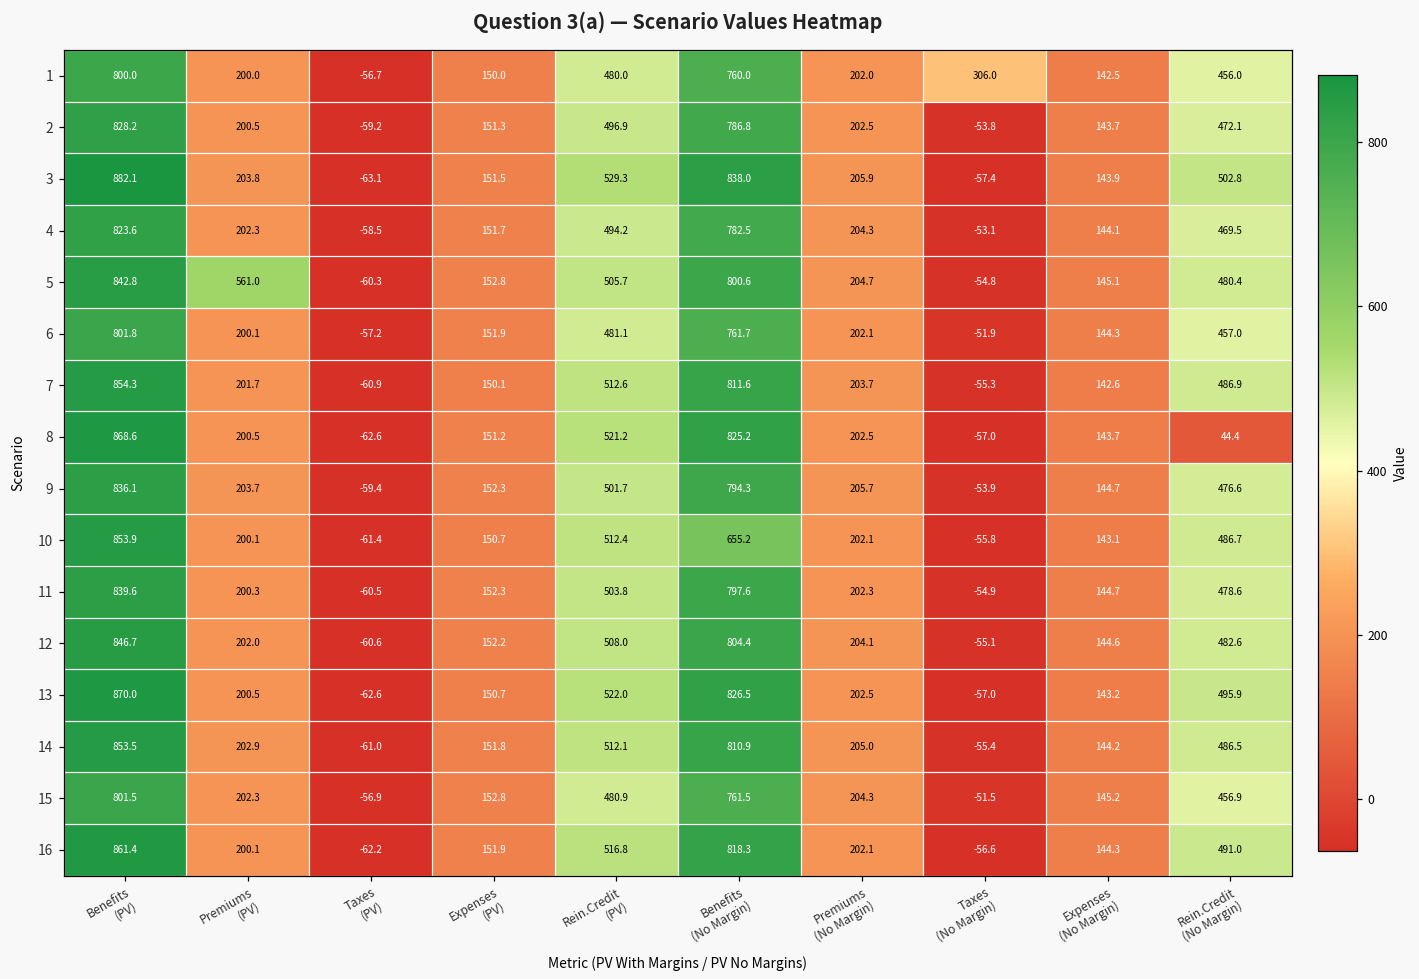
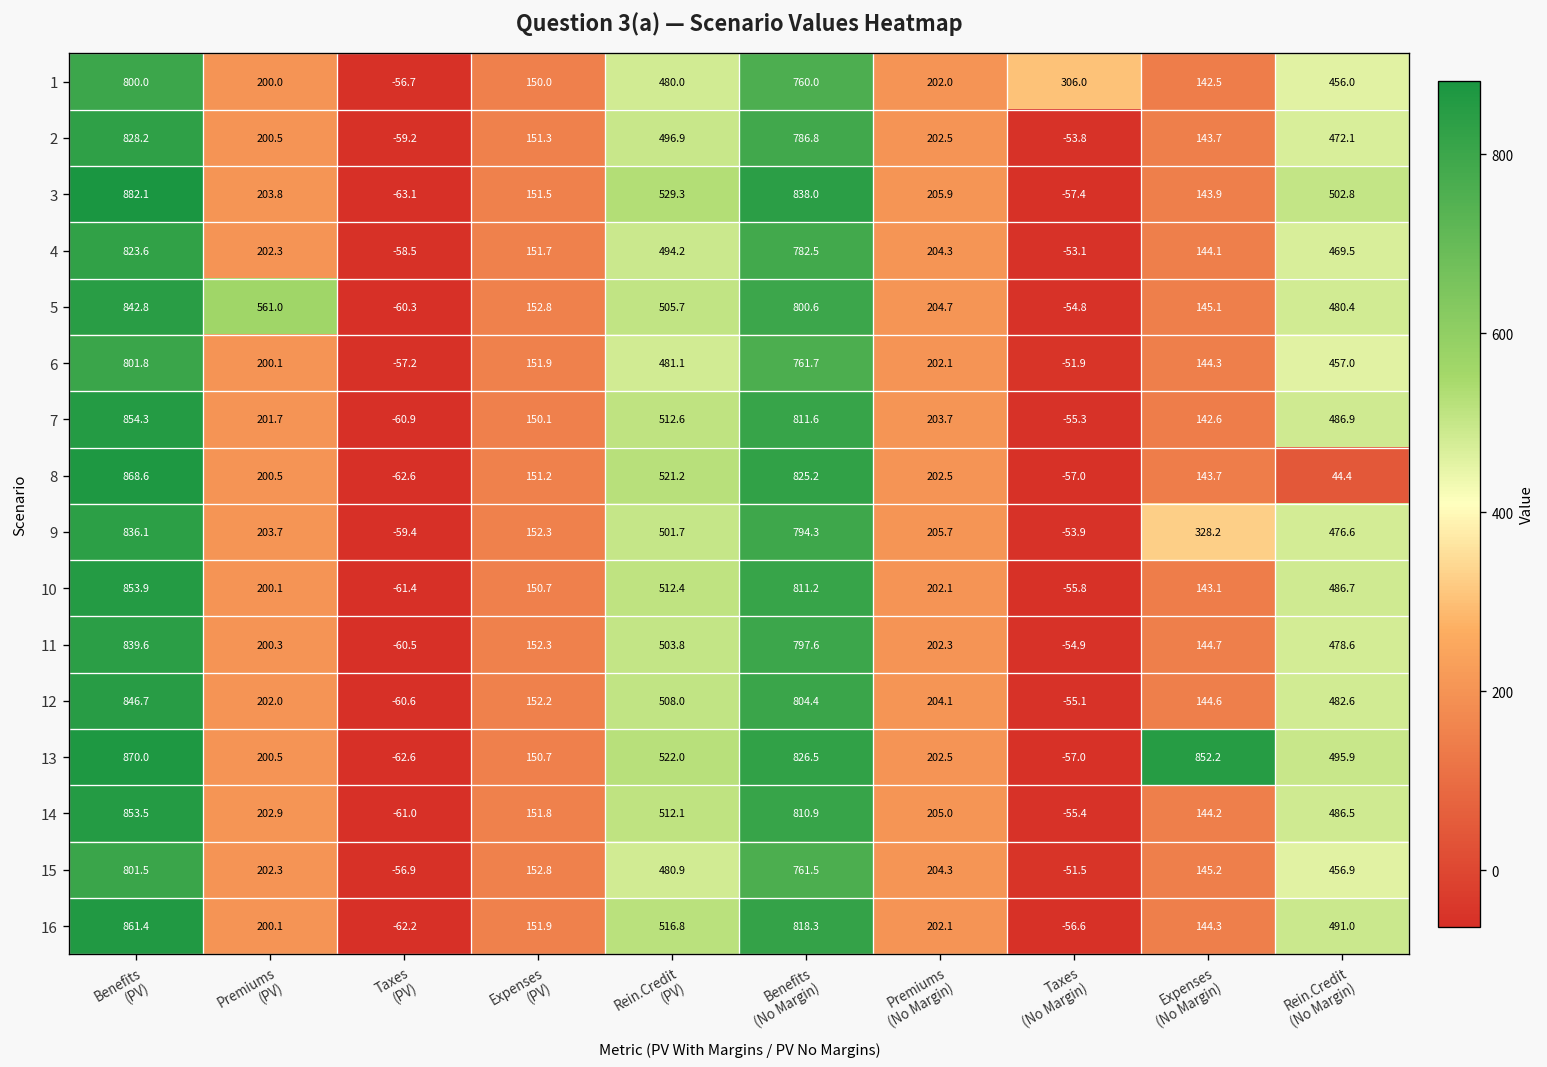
  {
    "1": {
      "Benefits (PV)": 800.0,
      "Premiums (PV)": 200.0,
      "Taxes (PV)": -56.7,
      "Expenses (PV)": 150.0,
      "Rein.Credit (PV)": 480.0,
      "Benefits (No Margin)": 760.0,
      "Premiums (No Margin)": 202.0,
      "Taxes (No Margin)": 306.0,
      "Expenses (No Margin)": 142.5,
      "Rein.Credit (No Margin)": 456.0
    },
    "2": {
      "Benefits (PV)": 828.2,
      "Premiums (PV)": 200.5,
      "Taxes (PV)": -59.2,
      "Expenses (PV)": 151.3,
      "Rein.Credit (PV)": 496.9,
      "Benefits (No Margin)": 786.8,
      "Premiums (No Margin)": 202.5,
      "Taxes (No Margin)": -53.8,
      "Expenses (No Margin)": 143.7,
      "Rein.Credit (No Margin)": 472.1
    },
    "3": {
      "Benefits (PV)": 882.1,
      "Premiums (PV)": 203.8,
      "Taxes (PV)": -63.1,
      "Expenses (PV)": 151.5,
      "Rein.Credit (PV)": 529.3,
      "Benefits (No Margin)": 838.0,
      "Premiums (No Margin)": 205.9,
      "Taxes (No Margin)": -57.4,
      "Expenses (No Margin)": 143.9,
      "Rein.Credit (No Margin)": 502.8
    },
    "4": {
      "Benefits (PV)": 823.6,
      "Premiums (PV)": 202.3,
      "Taxes (PV)": -58.5,
      "Expenses (PV)": 151.7,
      "Rein.Credit (PV)": 494.2,
      "Benefits (No Margin)": 782.5,
      "Premiums (No Margin)": 204.3,
      "Taxes (No Margin)": -53.1,
      "Expenses (No Margin)": 144.1,
      "Rein.Credit (No Margin)": 469.5
    },
    "5": {
      "Benefits (PV)": 842.8,
      "Premiums (PV)": 561.0,
      "Taxes (PV)": -60.3,
      "Expenses (PV)": 152.8,
      "Rein.Credit (PV)": 505.7,
      "Benefits (No Margin)": 800.6,
      "Premiums (No Margin)": 204.7,
      "Taxes (No Margin)": -54.8,
      "Expenses (No Margin)": 145.1,
      "Rein.Credit (No Margin)": 480.4
    },
    "6": {
      "Benefits (PV)": 801.8,
      "Premiums (PV)": 200.1,
      "Taxes (PV)": -57.2,
      "Expenses (PV)": 151.9,
      "Rein.Credit (PV)": 481.1,
      "Benefits (No Margin)": 761.7,
      "Premiums (No Margin)": 202.1,
      "Taxes (No Margin)": -51.9,
      "Expenses (No Margin)": 144.3,
      "Rein.Credit (No Margin)": 457.0
    },
    "7": {
      "Benefits (PV)": 854.3,
      "Premiums (PV)": 201.7,
      "Taxes (PV)": -60.9,
      "Expenses (PV)": 150.1,
      "Rein.Credit (PV)": 512.6,
      "Benefits (No Margin)": 811.6,
      "Premiums (No Margin)": 203.7,
      "Taxes (No Margin)": -55.3,
      "Expenses (No Margin)": 142.6,
      "Rein.Credit (No Margin)": 486.9
    },
    "8": {
      "Benefits (PV)": 868.6,
      "Premiums (PV)": 200.5,
      "Taxes (PV)": -62.6,
      "Expenses (PV)": 151.2,
      "Rein.Credit (PV)": 521.2,
      "Benefits (No Margin)": 825.2,
      "Premiums (No Margin)": 202.5,
      "Taxes (No Margin)": -57.0,
      "Expenses (No Margin)": 143.7,
      "Rein.Credit (No Margin)": 44.4
    },
    "9": {
      "Benefits (PV)": 836.1,
      "Premiums (PV)": 203.7,
      "Taxes (PV)": -59.4,
      "Expenses (PV)": 152.3,
      "Rein.Credit (PV)": 501.7,
      "Benefits (No Margin)": 794.3,
      "Premiums (No Margin)": 205.7,
      "Taxes (No Margin)": -53.9,
-     "Expenses (No Margin)": 144.7,
+     "Expenses (No Margin)": 328.2,
      "Rein.Credit (No Margin)": 476.6
    },
    "10": {
      "Benefits (PV)": 853.9,
      "Premiums (PV)": 200.1,
      "Taxes (PV)": -61.4,
      "Expenses (PV)": 150.7,
      "Rein.Credit (PV)": 512.4,
-     "Benefits (No Margin)": 655.2,
+     "Benefits (No Margin)": 811.2,
      "Premiums (No Margin)": 202.1,
      "Taxes (No Margin)": -55.8,
      "Expenses (No Margin)": 143.1,
      "Rein.Credit (No Margin)": 486.7
    },
    "11": {
      "Benefits (PV)": 839.6,
      "Premiums (PV)": 200.3,
      "Taxes (PV)": -60.5,
      "Expenses (PV)": 152.3,
      "Rein.Credit (PV)": 503.8,
      "Benefits (No Margin)": 797.6,
      "Premiums (No Margin)": 202.3,
      "Taxes (No Margin)": -54.9,
      "Expenses (No Margin)": 144.7,
      "Rein.Credit (No Margin)": 478.6
    },
    "12": {
      "Benefits (PV)": 846.7,
      "Premiums (PV)": 202.0,
      "Taxes (PV)": -60.6,
      "Expenses (PV)": 152.2,
      "Rein.Credit (PV)": 508.0,
      "Benefits (No Margin)": 804.4,
      "Premiums (No Margin)": 204.1,
      "Taxes (No Margin)": -55.1,
      "Expenses (No Margin)": 144.6,
      "Rein.Credit (No Margin)": 482.6
    },
    "13": {
      "Benefits (PV)": 870.0,
      "Premiums (PV)": 200.5,
      "Taxes (PV)": -62.6,
      "Expenses (PV)": 150.7,
      "Rein.Credit (PV)": 522.0,
      "Benefits (No Margin)": 826.5,
      "Premiums (No Margin)": 202.5,
      "Taxes (No Margin)": -57.0,
-     "Expenses (No Margin)": 143.2,
+     "Expenses (No Margin)": 852.2,
      "Rein.Credit (No Margin)": 495.9
    },
    "14": {
      "Benefits (PV)": 853.5,
      "Premiums (PV)": 202.9,
      "Taxes (PV)": -61.0,
      "Expenses (PV)": 151.8,
      "Rein.Credit (PV)": 512.1,
      "Benefits (No Margin)": 810.9,
      "Premiums (No Margin)": 205.0,
      "Taxes (No Margin)": -55.4,
      "Expenses (No Margin)": 144.2,
      "Rein.Credit (No Margin)": 486.5
    },
    "15": {
      "Benefits (PV)": 801.5,
      "Premiums (PV)": 202.3,
      "Taxes (PV)": -56.9,
      "Expenses (PV)": 152.8,
      "Rein.Credit (PV)": 480.9,
      "Benefits (No Margin)": 761.5,
      "Premiums (No Margin)": 204.3,
      "Taxes (No Margin)": -51.5,
      "Expenses (No Margin)": 145.2,
      "Rein.Credit (No Margin)": 456.9
    },
    "16": {
      "Benefits (PV)": 861.4,
      "Premiums (PV)": 200.1,
      "Taxes (PV)": -62.2,
      "Expenses (PV)": 151.9,
      "Rein.Credit (PV)": 516.8,
      "Benefits (No Margin)": 818.3,
      "Premiums (No Margin)": 202.1,
      "Taxes (No Margin)": -56.6,
      "Expenses (No Margin)": 144.3,
      "Rein.Credit (No Margin)": 491.0
    }
  }
